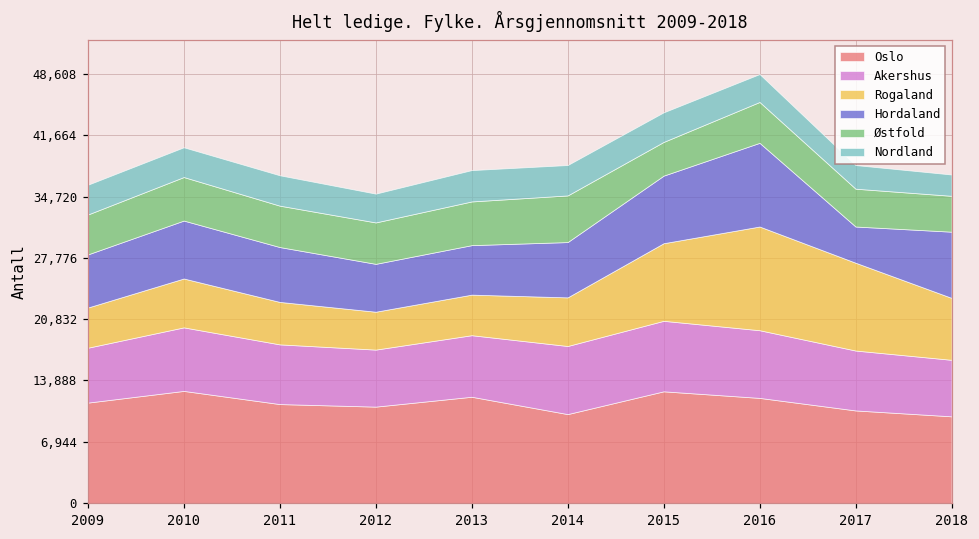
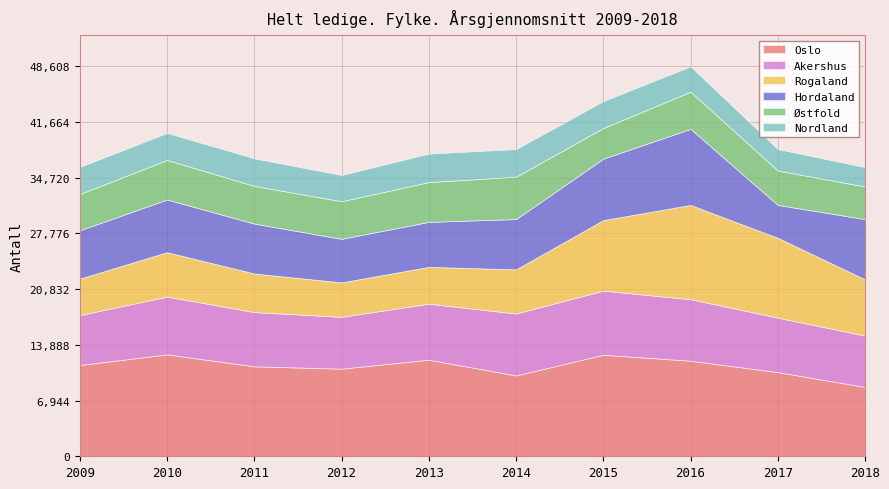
  {
    "Oslo": {
      "2009": "11,000",
      "2010": "13,000",
      "2011": "11,000",
      "2012": "11,000",
      "2013": "12,000",
      "2014": "10,000",
      "2015": "13,000",
      "2016": "12,000",
      "2017": "10,000",
-     "2018": "10,000"
+     "2018": "9,000"
    },
    "Akershus": {
      "2009": "6,000",
      "2010": "7,000",
      "2011": "7,000",
      "2012": "6,000",
      "2013": "7,000",
      "2014": "8,000",
      "2015": "8,000",
      "2016": "8,000",
      "2017": "7,000",
      "2018": "6,000"
    },
    "Rogaland": {
      "2009": "5,000",
      "2010": "6,000",
      "2011": "5,000",
      "2012": "4,000",
      "2013": "5,000",
      "2014": "6,000",
      "2015": "9,000",
      "2016": "12,000",
      "2017": "10,000",
      "2018": "7,000"
    },
    "Hordaland": {
      "2009": "6,000",
      "2010": "7,000",
      "2011": "6,000",
      "2012": "5,000",
      "2013": "6,000",
      "2014": "6,000",
      "2015": "8,000",
      "2016": "9,000",
      "2017": "4,000",
      "2018": "7,000"
    },
    "Østfold": {
      "2009": "5,000",
      "2010": "5,000",
      "2011": "5,000",
      "2012": "5,000",
      "2013": "5,000",
      "2014": "5,000",
      "2015": "4,000",
      "2016": "5,000",
      "2017": "4,000",
      "2018": "4,000"
    },
    "Nordland": {
      "2009": "3,000",
      "2010": "3,000",
      "2011": "3,000",
      "2012": "3,000",
      "2013": "4,000",
      "2014": "3,000",
      "2015": "3,000",
      "2016": "3,000",
      "2017": "3,000",
      "2018": "2,000"
    }
  }
